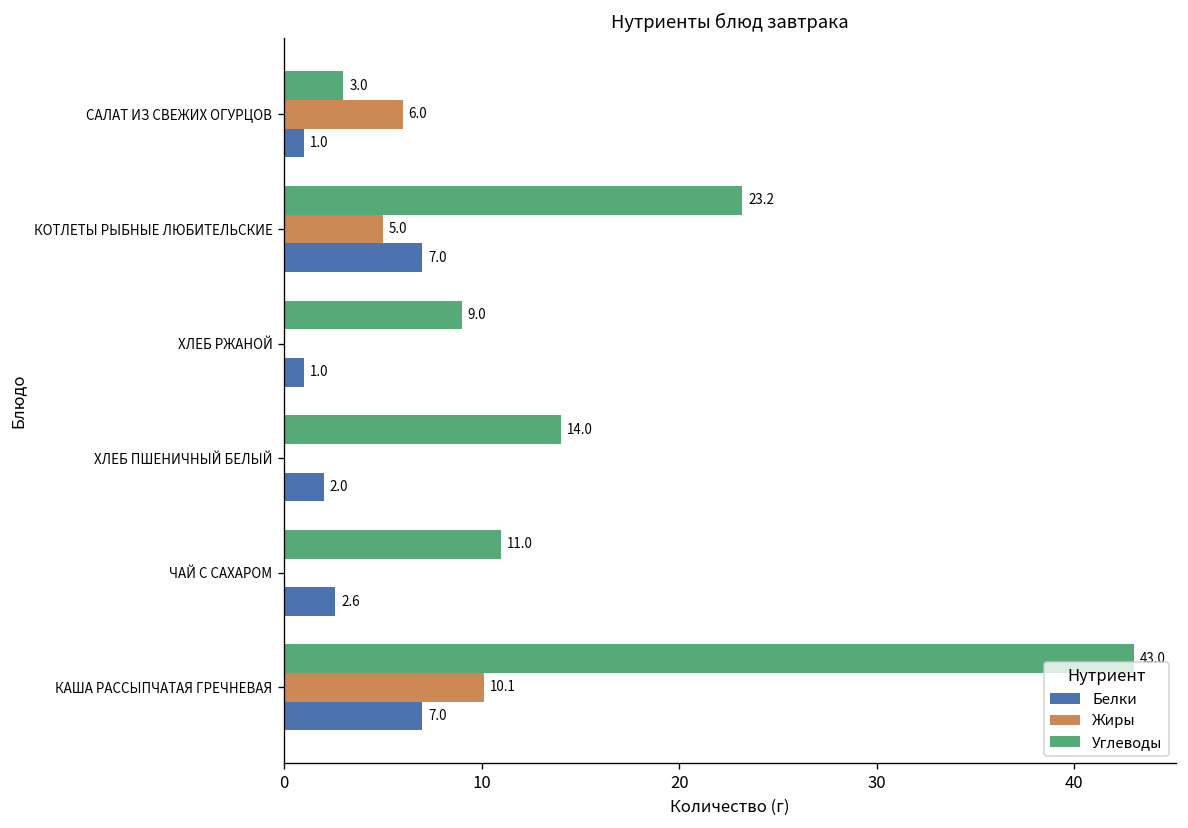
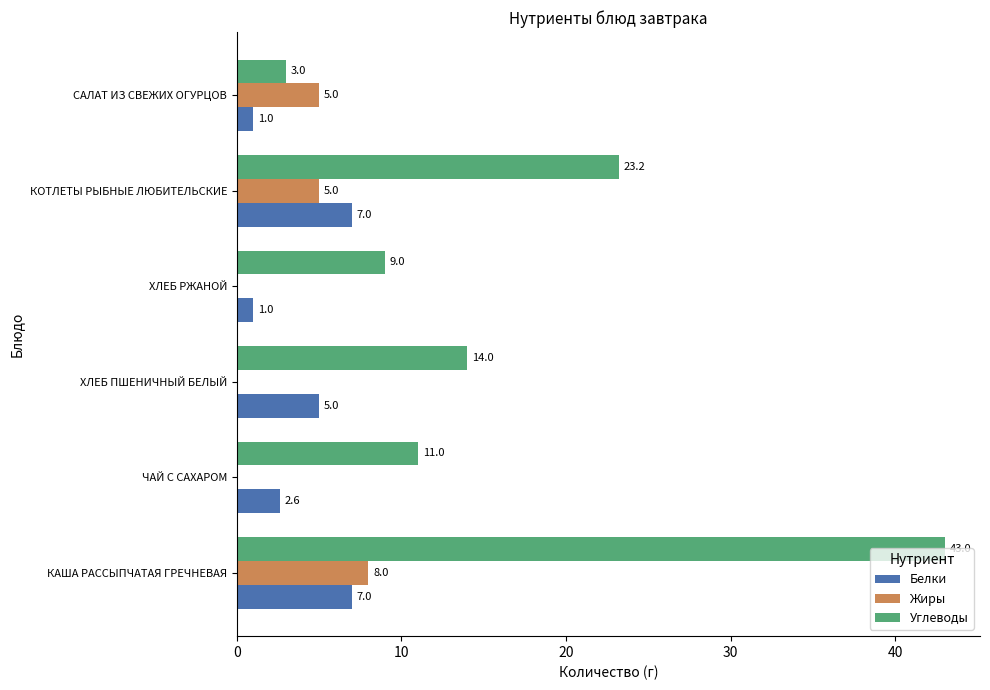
  {
    "Белки": {
      "САЛАТ ИЗ СВЕЖИХ ОГУРЦОВ": 1.0,
      "КОТЛЕТЫ РЫБНЫЕ ЛЮБИТЕЛЬСКИЕ": 7.0,
      "ХЛЕБ РЖАНОЙ": 1.0,
-     "ХЛЕБ ПШЕНИЧНЫЙ БЕЛЫЙ": 2.0,
+     "ХЛЕБ ПШЕНИЧНЫЙ БЕЛЫЙ": 5.0,
      "ЧАЙ С САХАРОМ": 2.6,
      "КАША РАССЫПЧАТАЯ ГРЕЧНЕВАЯ": 7.0
    },
    "Жиры": {
-     "САЛАТ ИЗ СВЕЖИХ ОГУРЦОВ": 6.0,
+     "САЛАТ ИЗ СВЕЖИХ ОГУРЦОВ": 5.0,
      "КОТЛЕТЫ РЫБНЫЕ ЛЮБИТЕЛЬСКИЕ": 5.0,
-     "КАША РАССЫПЧАТАЯ ГРЕЧНЕВАЯ": 10.1
+     "КАША РАССЫПЧАТАЯ ГРЕЧНЕВАЯ": 8.0
    },
    "Углеводы": {
      "САЛАТ ИЗ СВЕЖИХ ОГУРЦОВ": 3.0,
      "КОТЛЕТЫ РЫБНЫЕ ЛЮБИТЕЛЬСКИЕ": 23.2,
      "ХЛЕБ РЖАНОЙ": 9.0,
      "ХЛЕБ ПШЕНИЧНЫЙ БЕЛЫЙ": 14.0,
      "ЧАЙ С САХАРОМ": 11.0
    }
  }
